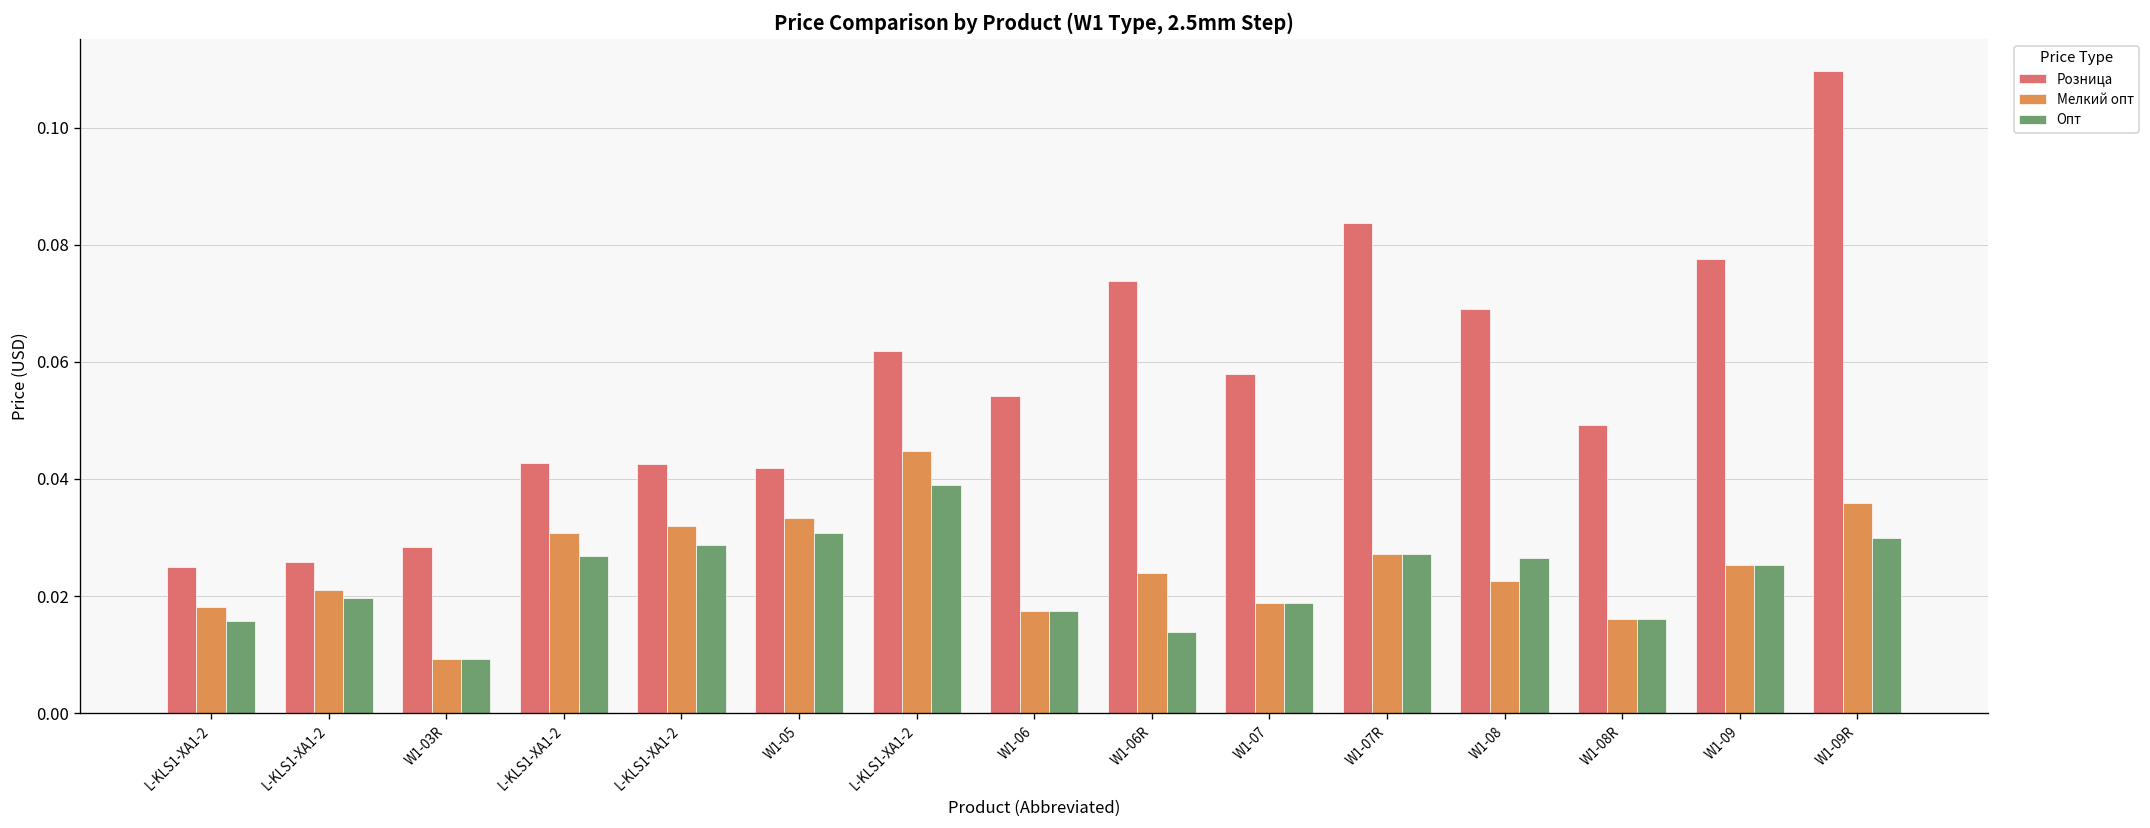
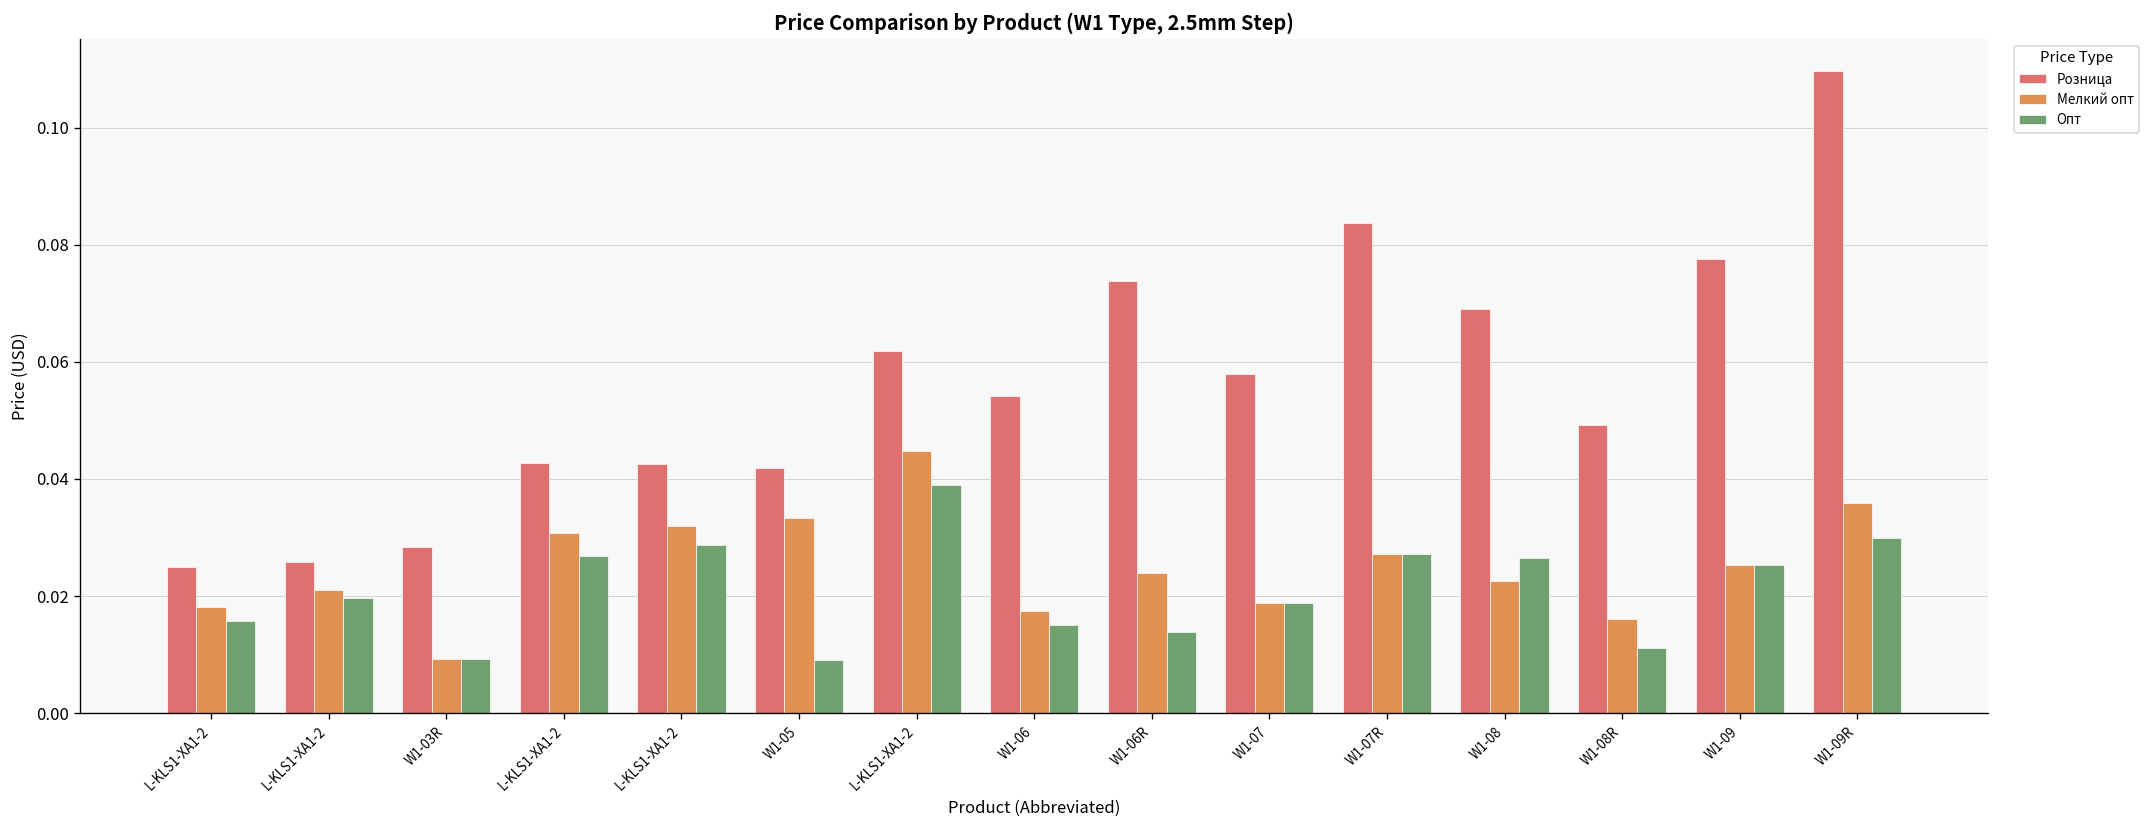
  {
    "Опт": {
      "W1-03R": 0.009,
-     "W1-05": 0.031,
-     "W1-06": 0.017,
+     "W1-05": 0.009,
+     "W1-06": 0.015,
      "W1-06R": 0.014,
      "W1-07": 0.019,
      "W1-07R": 0.027,
      "W1-08": 0.026,
-     "W1-08R": 0.016,
+     "W1-08R": 0.011,
      "W1-09": 0.025,
      "W1-09R": 0.030
    }
  }
